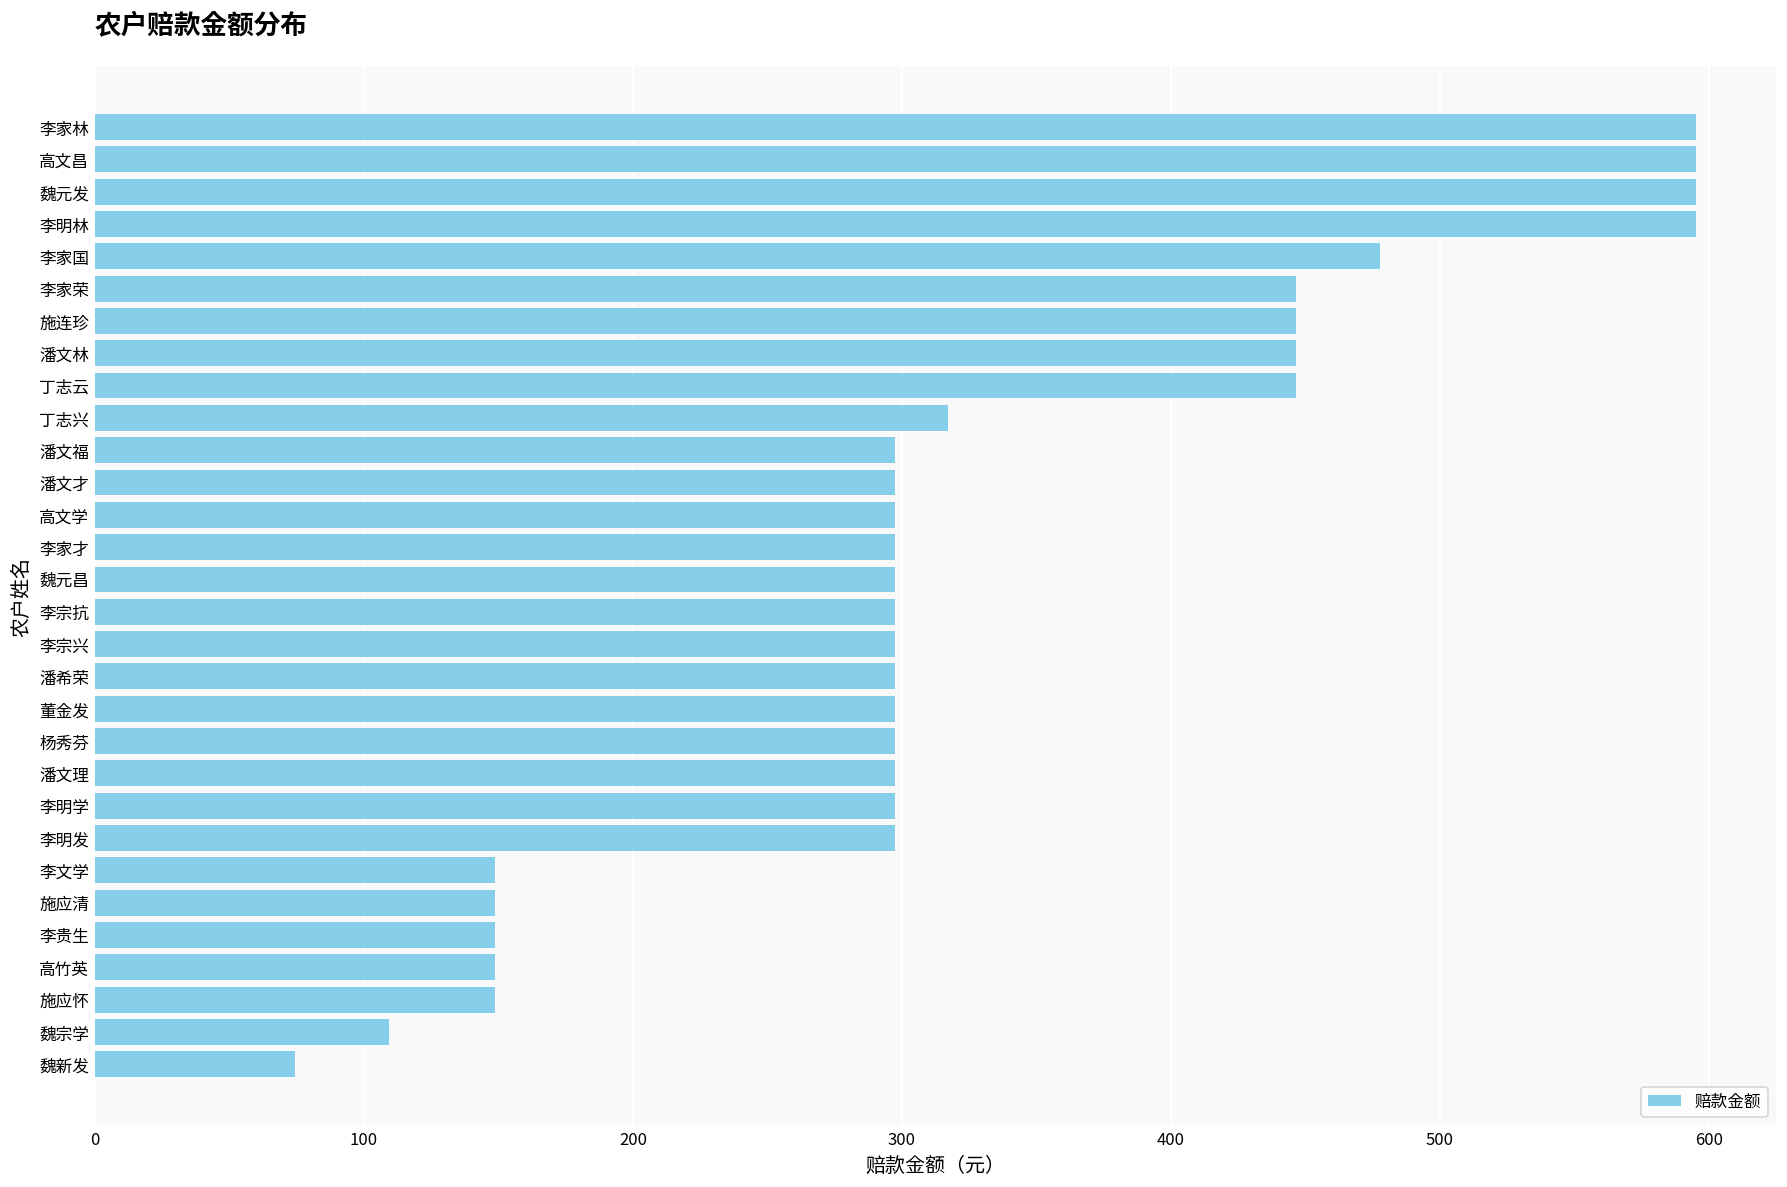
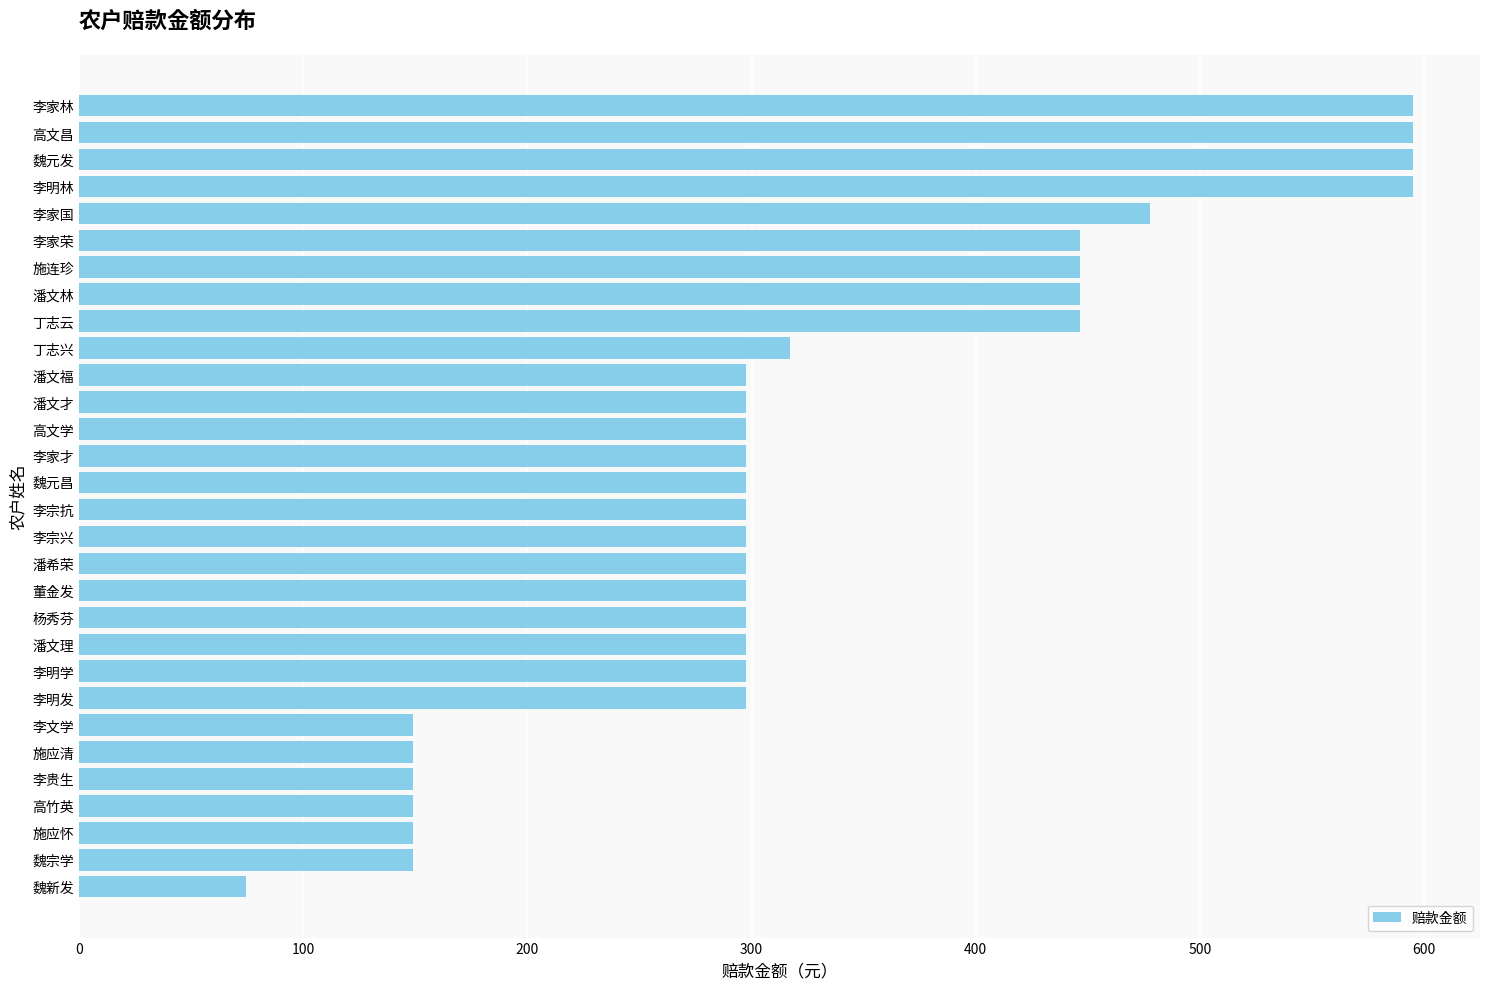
  {
    "李家林": 595,
    "高文昌": 595,
    "魏元发": 595,
    "李明林": 595,
    "李家国": 478,
    "李家荣": 446,
    "施连珍": 446,
    "潘文林": 446,
    "丁志云": 446,
    "丁志兴": 317,
    "潘文福": 298,
    "潘文才": 298,
    "高文学": 298,
    "李家才": 298,
    "魏元昌": 298,
    "李宗抗": 298,
    "李宗兴": 298,
    "潘希荣": 298,
    "董金发": 298,
    "杨秀芬": 298,
    "潘文理": 298,
    "李明学": 298,
    "李明发": 298,
    "李文学": 149,
    "施应清": 149,
    "李贵生": 149,
    "高竹英": 149,
    "施应怀": 149,
-   "魏宗学": 109,
+   "魏宗学": 149,
    "魏新发": 74
  }
